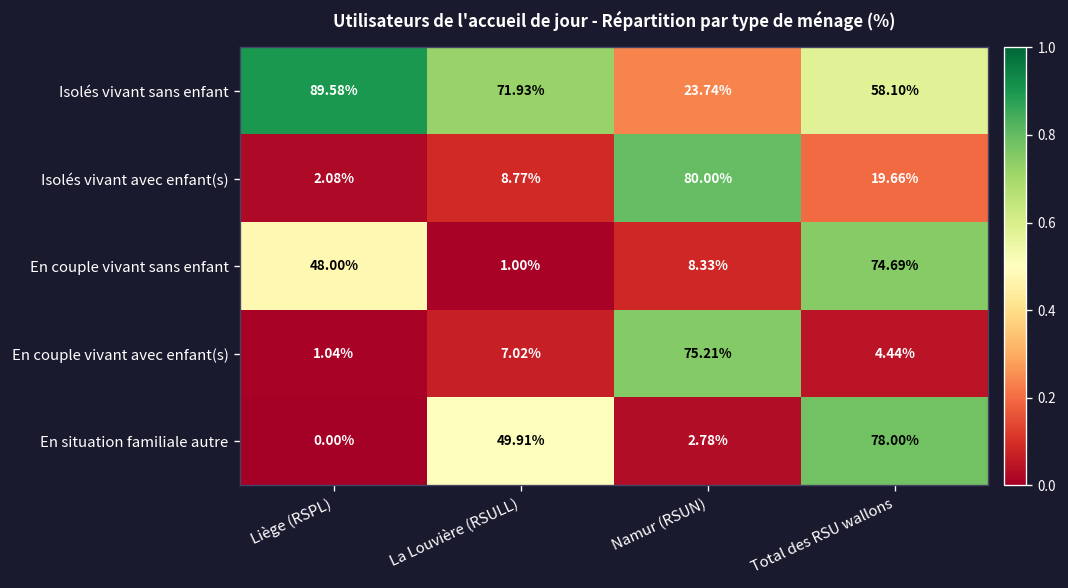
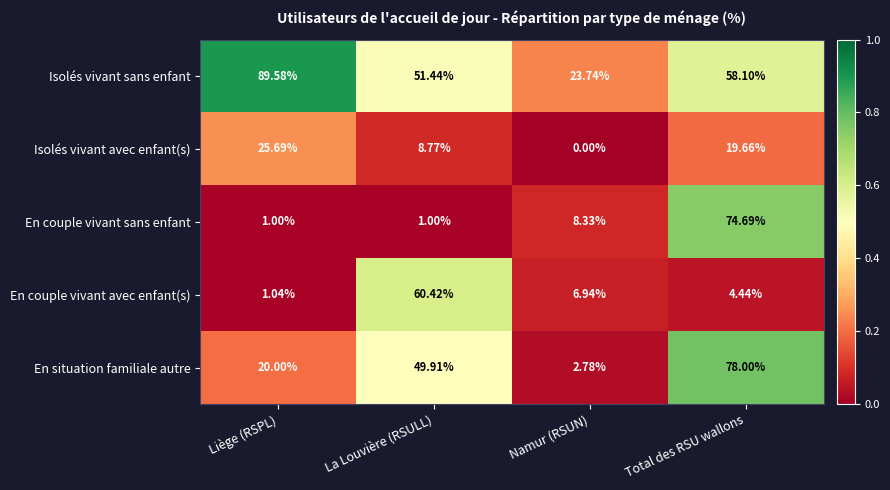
  {
    "Isolés vivant sans enfant": {
      "Liège (RSPL)": "89.58%",
-     "La Louvière (RSULL)": "71.93%",
+     "La Louvière (RSULL)": "51.44%",
      "Namur (RSUN)": "23.74%",
      "Total des RSU wallons": "58.10%"
    },
    "Isolés vivant avec enfant(s)": {
-     "Liège (RSPL)": "2.08%",
+     "Liège (RSPL)": "25.69%",
      "La Louvière (RSULL)": "8.77%",
-     "Namur (RSUN)": "80.00%",
+     "Namur (RSUN)": "0.00%",
      "Total des RSU wallons": "19.66%"
    },
    "En couple vivant sans enfant": {
-     "Liège (RSPL)": "48.00%",
+     "Liège (RSPL)": "1.00%",
      "La Louvière (RSULL)": "1.00%",
      "Namur (RSUN)": "8.33%",
      "Total des RSU wallons": "74.69%"
    },
    "En couple vivant avec enfant(s)": {
      "Liège (RSPL)": "1.04%",
-     "La Louvière (RSULL)": "7.02%",
-     "Namur (RSUN)": "75.21%",
+     "La Louvière (RSULL)": "60.42%",
+     "Namur (RSUN)": "6.94%",
      "Total des RSU wallons": "4.44%"
    },
    "En situation familiale autre": {
-     "Liège (RSPL)": "0.00%",
+     "Liège (RSPL)": "20.00%",
      "La Louvière (RSULL)": "49.91%",
      "Namur (RSUN)": "2.78%",
      "Total des RSU wallons": "78.00%"
    }
  }
